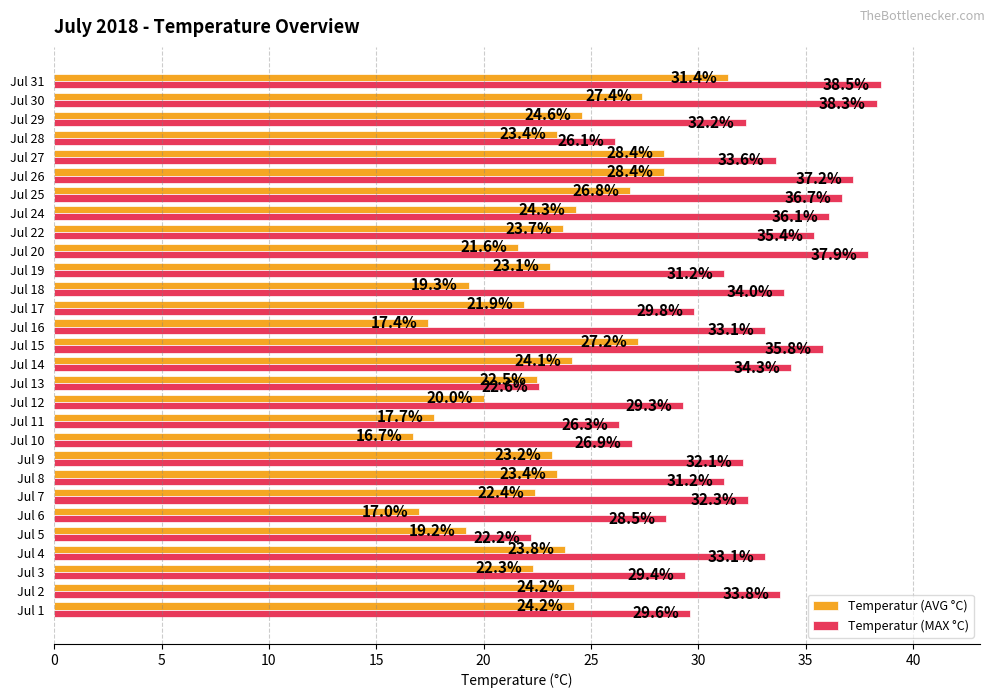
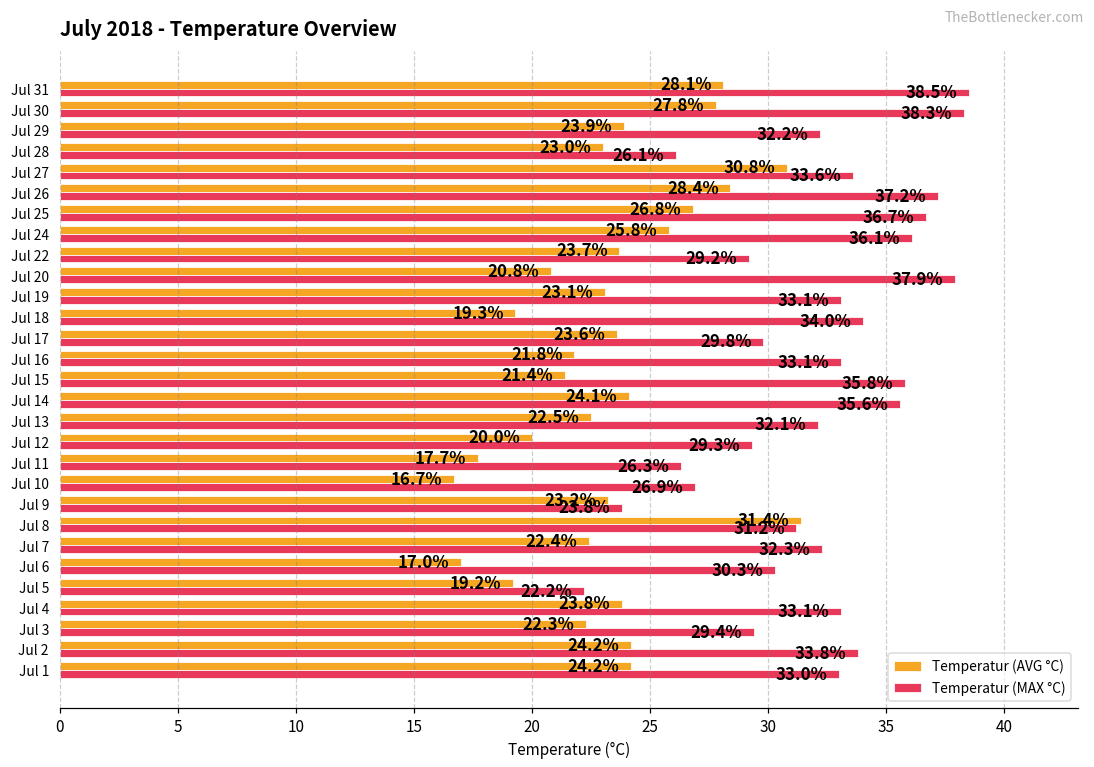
  {
    "Temperatur (AVG °C)": {
-     "Jul 31": "31.4%",
-     "Jul 30": "27.4%",
-     "Jul 29": "24.6%",
-     "Jul 28": "23.4%",
-     "Jul 27": "28.4%",
+     "Jul 31": "28.1%",
+     "Jul 30": "27.8%",
+     "Jul 29": "23.9%",
+     "Jul 28": "23.0%",
+     "Jul 27": "30.8%",
      "Jul 26": "28.4%",
      "Jul 25": "26.8%",
-     "Jul 24": "24.3%",
+     "Jul 24": "25.8%",
      "Jul 22": "23.7%",
-     "Jul 20": "21.6%",
+     "Jul 20": "20.8%",
      "Jul 19": "23.1%",
      "Jul 18": "19.3%",
-     "Jul 17": "21.9%",
-     "Jul 16": "17.4%",
-     "Jul 15": "27.2%",
+     "Jul 17": "23.6%",
+     "Jul 16": "21.8%",
+     "Jul 15": "21.4%",
      "Jul 14": "24.1%",
      "Jul 13": "22.5%",
      "Jul 12": "20.0%",
      "Jul 11": "17.7%",
      "Jul 10": "16.7%",
-     "Jul 8": "23.4%",
+     "Jul 8": "31.4%",
      "Jul 7": "22.4%",
      "Jul 6": "17.0%",
      "Jul 5": "19.2%",
      "Jul 4": "23.8%",
      "Jul 3": "22.3%",
      "Jul 2": "24.2%",
      "Jul 1": "24.2%"
    },
    "Temperatur (MAX °C)": {
      "Jul 31": "38.5%",
      "Jul 30": "38.3%",
      "Jul 29": "32.2%",
      "Jul 28": "26.1%",
      "Jul 27": "33.6%",
      "Jul 26": "37.2%",
      "Jul 25": "36.7%",
      "Jul 24": "36.1%",
-     "Jul 22": "35.4%",
+     "Jul 22": "29.2%",
      "Jul 20": "37.9%",
-     "Jul 19": "31.2%",
+     "Jul 19": "33.1%",
      "Jul 18": "34.0%",
      "Jul 17": "29.8%",
      "Jul 16": "33.1%",
      "Jul 15": "35.8%",
-     "Jul 14": "34.3%",
-     "Jul 13": "22.6%",
+     "Jul 14": "35.6%",
+     "Jul 13": "32.1%",
      "Jul 12": "29.3%",
      "Jul 11": "26.3%",
      "Jul 10": "26.9%",
-     "Jul 9": "32.1%",
+     "Jul 9": "23.8%",
      "Jul 7": "32.3%",
-     "Jul 6": "28.5%",
+     "Jul 6": "30.3%",
      "Jul 5": "22.2%",
      "Jul 4": "33.1%",
      "Jul 3": "29.4%",
      "Jul 2": "33.8%",
-     "Jul 1": "29.6%"
+     "Jul 1": "33.0%"
    }
  }
